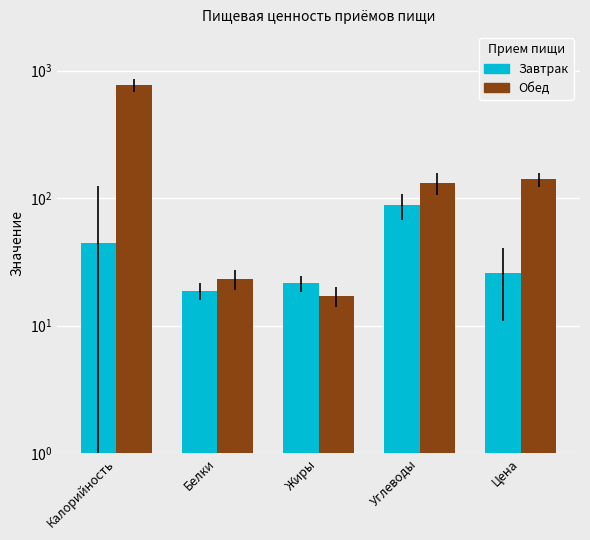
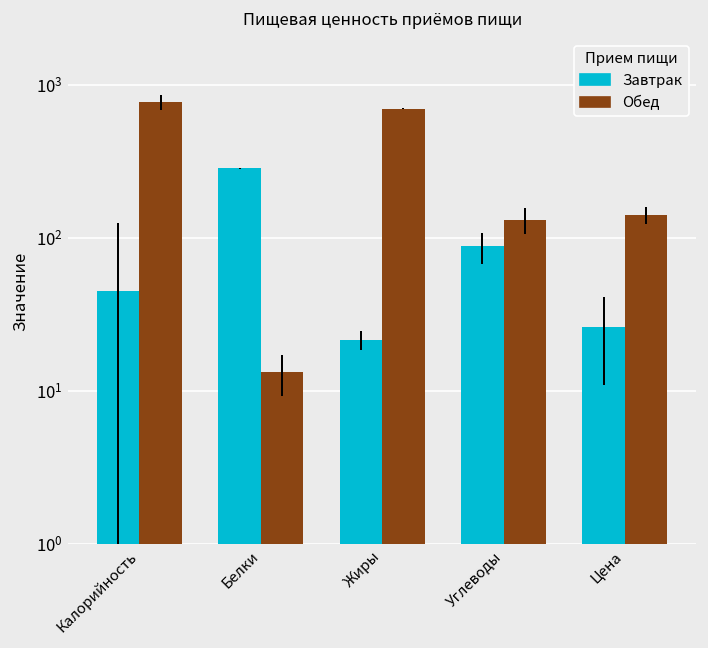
  {
    "Завтрак": {
      "Калорийность": 45,
-     "Белки": 19,
+     "Белки": 280,
      "Жиры": 21,
      "Углеводы": 90,
      "Цена": 26
    },
    "Обед": {
      "Калорийность": 800,
-     "Белки": 23,
-     "Жиры": 17,
+     "Белки": 13,
+     "Жиры": 700,
      "Углеводы": 130,
      "Цена": 140
    }
  }
